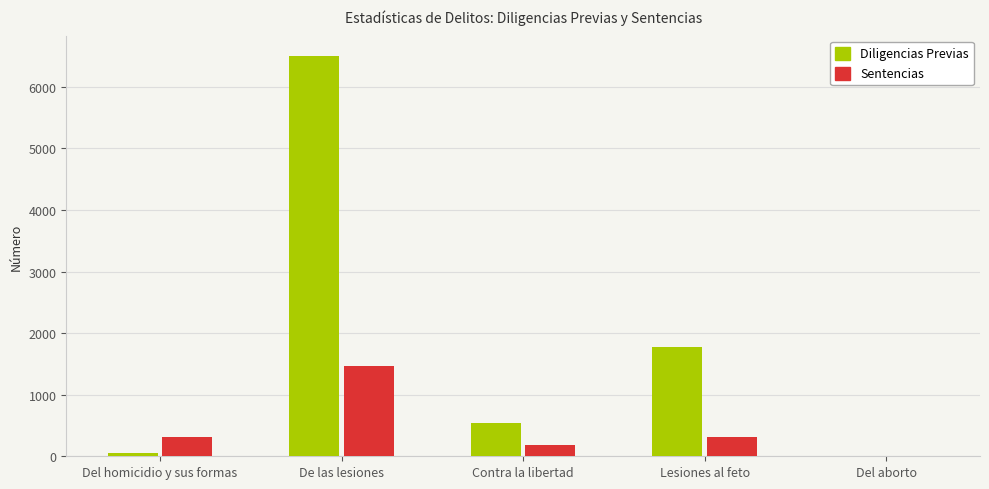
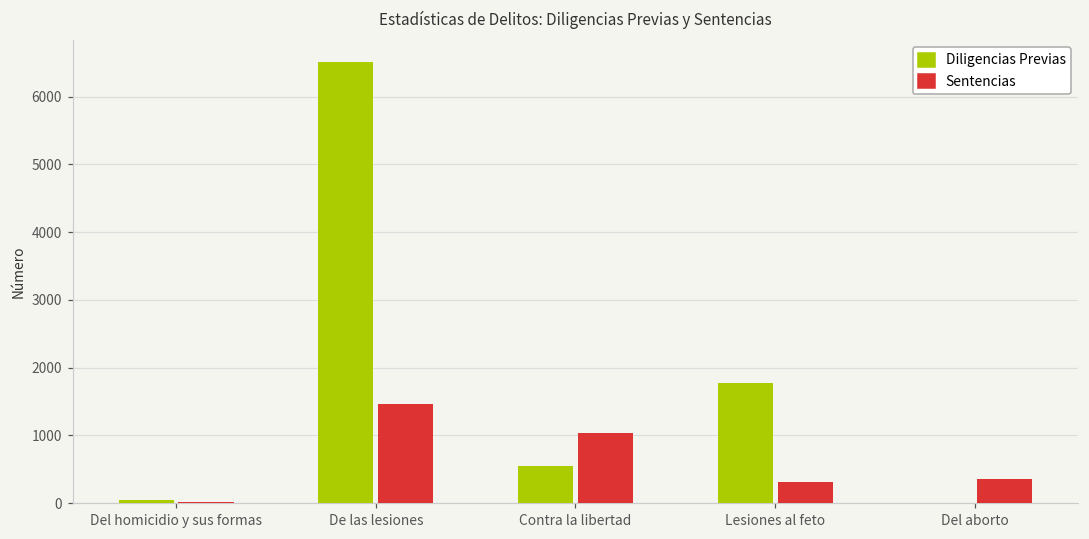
  {
    "Diligencias Previas": {
      "Del homicidio y sus formas": 0,
      "De las lesiones": 6500,
      "Contra la libertad": 500,
      "Lesiones al feto": 1800,
      "Del aborto": 0
    },
    "Sentencias": {
-     "Del homicidio y sus formas": 300,
+     "Del homicidio y sus formas": 0,
      "De las lesiones": 1500,
-     "Contra la libertad": 200,
+     "Contra la libertad": 1000,
      "Lesiones al feto": 300,
-     "Del aborto": 0
+     "Del aborto": 400
    }
  }
